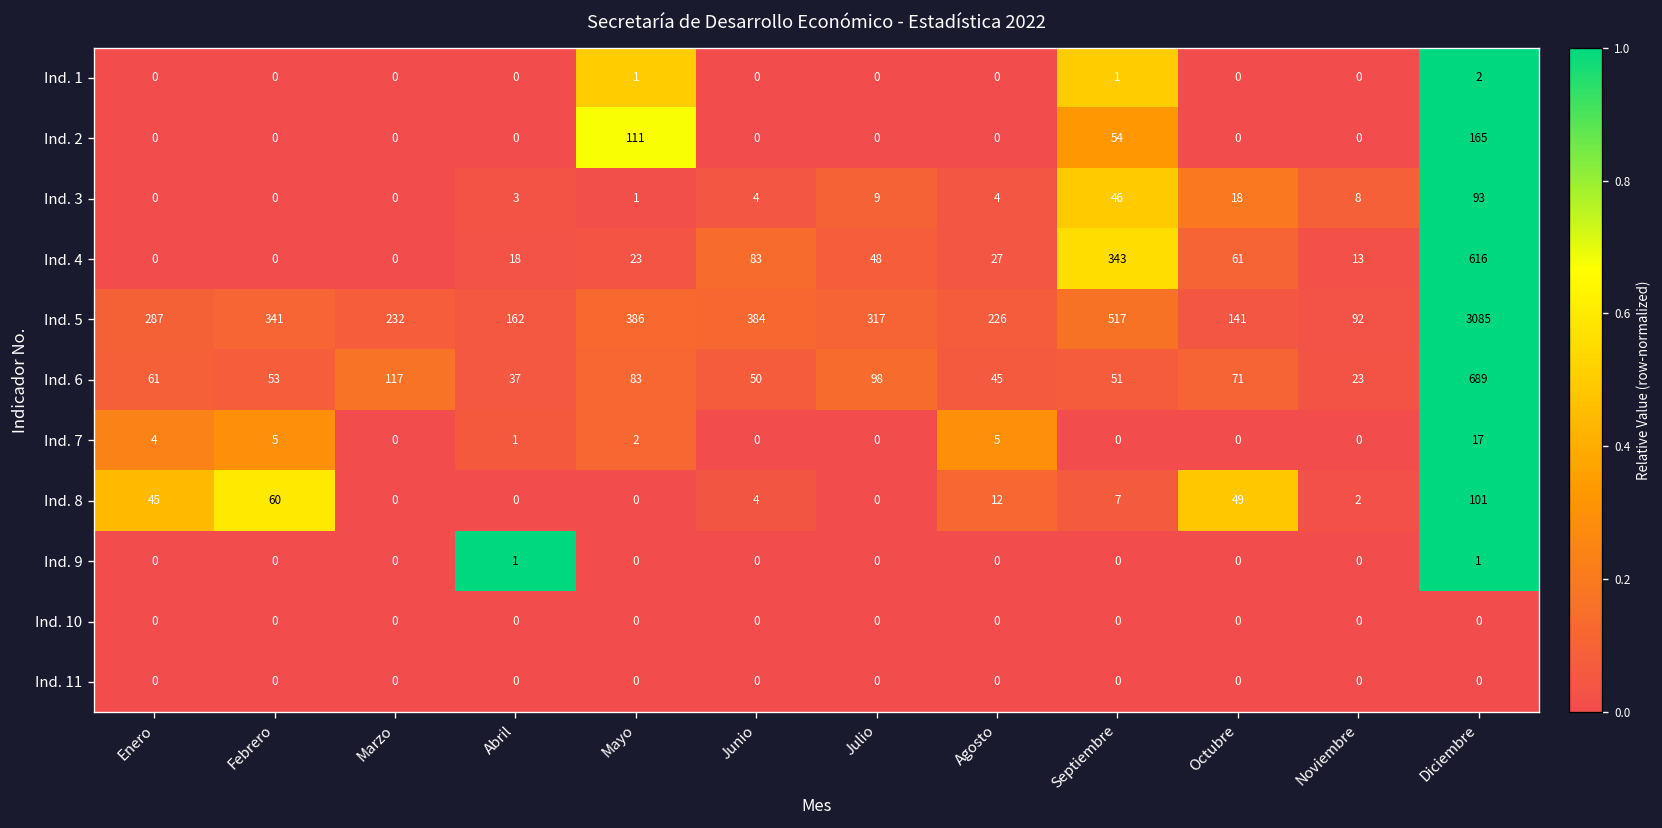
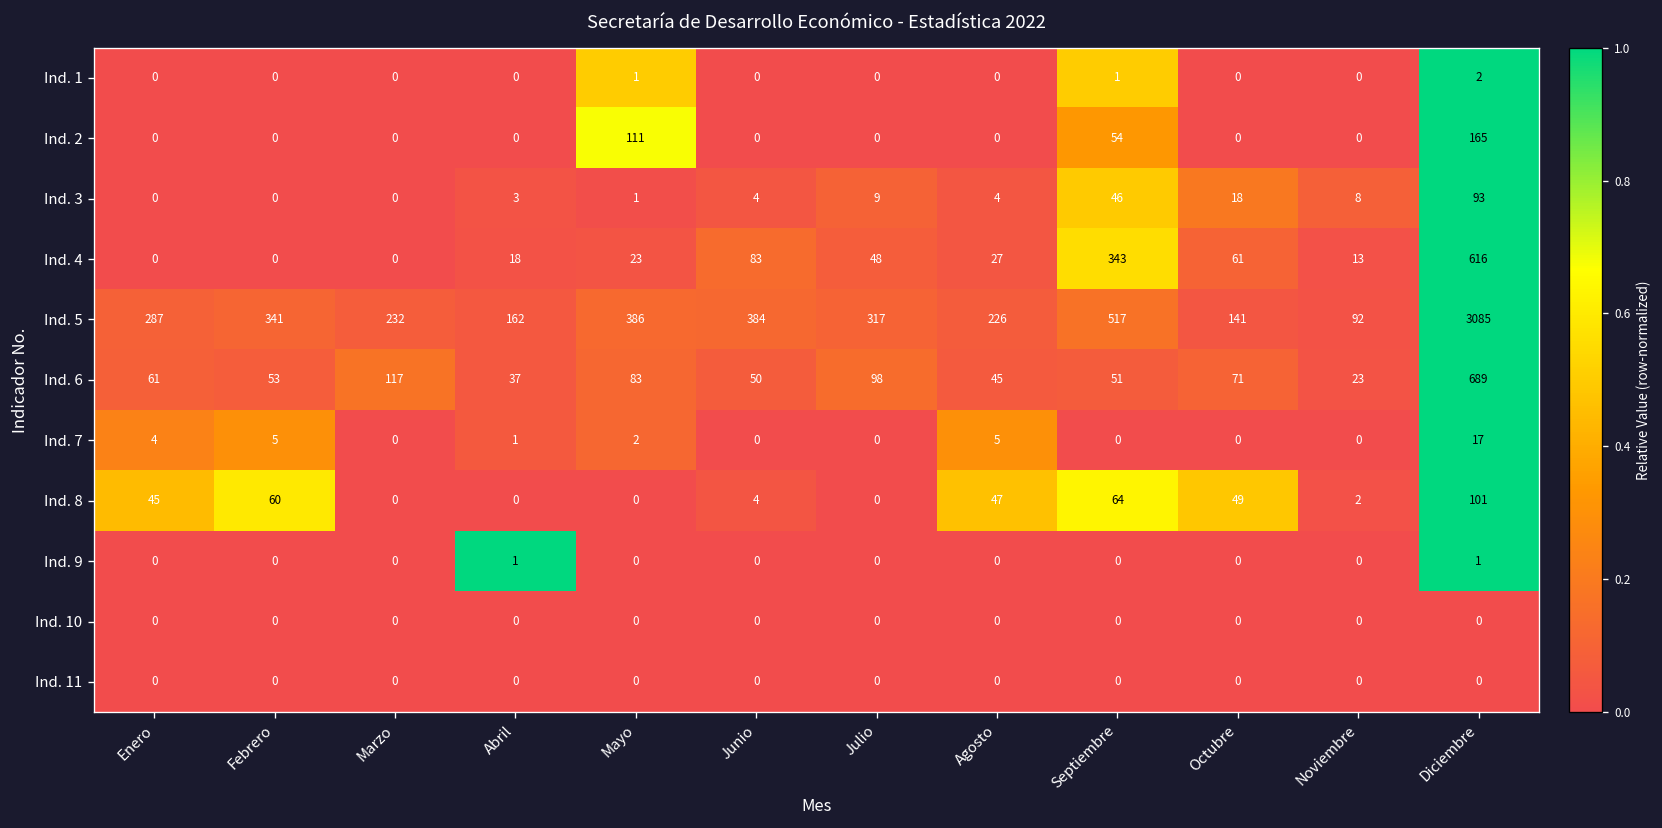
  {
    "Ind. 1": {
      "Enero": 0,
      "Febrero": 0,
      "Marzo": 0,
      "Abril": 0,
      "Mayo": 1,
      "Junio": 0,
      "Julio": 0,
      "Agosto": 0,
      "Septiembre": 1,
      "Octubre": 0,
      "Noviembre": 0,
      "Diciembre": 2
    },
    "Ind. 2": {
      "Enero": 0,
      "Febrero": 0,
      "Marzo": 0,
      "Abril": 0,
      "Mayo": 111,
      "Junio": 0,
      "Julio": 0,
      "Agosto": 0,
      "Septiembre": 54,
      "Octubre": 0,
      "Noviembre": 0,
      "Diciembre": 165
    },
    "Ind. 3": {
      "Enero": 0,
      "Febrero": 0,
      "Marzo": 0,
      "Abril": 3,
      "Mayo": 1,
      "Junio": 4,
      "Julio": 9,
      "Agosto": 4,
      "Septiembre": 46,
      "Octubre": 18,
      "Noviembre": 8,
      "Diciembre": 93
    },
    "Ind. 4": {
      "Enero": 0,
      "Febrero": 0,
      "Marzo": 0,
      "Abril": 18,
      "Mayo": 23,
      "Junio": 83,
      "Julio": 48,
      "Agosto": 27,
      "Septiembre": 343,
      "Octubre": 61,
      "Noviembre": 13,
      "Diciembre": 616
    },
    "Ind. 5": {
      "Enero": 287,
      "Febrero": 341,
      "Marzo": 232,
      "Abril": 162,
      "Mayo": 386,
      "Junio": 384,
      "Julio": 317,
      "Agosto": 226,
      "Septiembre": 517,
      "Octubre": 141,
      "Noviembre": 92,
      "Diciembre": 3085
    },
    "Ind. 6": {
      "Enero": 61,
      "Febrero": 53,
      "Marzo": 117,
      "Abril": 37,
      "Mayo": 83,
      "Junio": 50,
      "Julio": 98,
      "Agosto": 45,
      "Septiembre": 51,
      "Octubre": 71,
      "Noviembre": 23,
      "Diciembre": 689
    },
    "Ind. 7": {
      "Enero": 4,
      "Febrero": 5,
      "Marzo": 0,
      "Abril": 1,
      "Mayo": 2,
      "Junio": 0,
      "Julio": 0,
      "Agosto": 5,
      "Septiembre": 0,
      "Octubre": 0,
      "Noviembre": 0,
      "Diciembre": 17
    },
    "Ind. 8": {
      "Enero": 45,
      "Febrero": 60,
      "Marzo": 0,
      "Abril": 0,
      "Mayo": 0,
      "Junio": 4,
      "Julio": 0,
-     "Agosto": 12,
-     "Septiembre": 7,
+     "Agosto": 47,
+     "Septiembre": 64,
      "Octubre": 49,
      "Noviembre": 2,
      "Diciembre": 101
    },
    "Ind. 9": {
      "Enero": 0,
      "Febrero": 0,
      "Marzo": 0,
      "Abril": 1,
      "Mayo": 0,
      "Junio": 0,
      "Julio": 0,
      "Agosto": 0,
      "Septiembre": 0,
      "Octubre": 0,
      "Noviembre": 0,
      "Diciembre": 1
    },
    "Ind. 10": {
      "Enero": 0,
      "Febrero": 0,
      "Marzo": 0,
      "Abril": 0,
      "Mayo": 0,
      "Junio": 0,
      "Julio": 0,
      "Agosto": 0,
      "Septiembre": 0,
      "Octubre": 0,
      "Noviembre": 0,
      "Diciembre": 0
    },
    "Ind. 11": {
      "Enero": 0,
      "Febrero": 0,
      "Marzo": 0,
      "Abril": 0,
      "Mayo": 0,
      "Junio": 0,
      "Julio": 0,
      "Agosto": 0,
      "Septiembre": 0,
      "Octubre": 0,
      "Noviembre": 0,
      "Diciembre": 0
    }
  }
